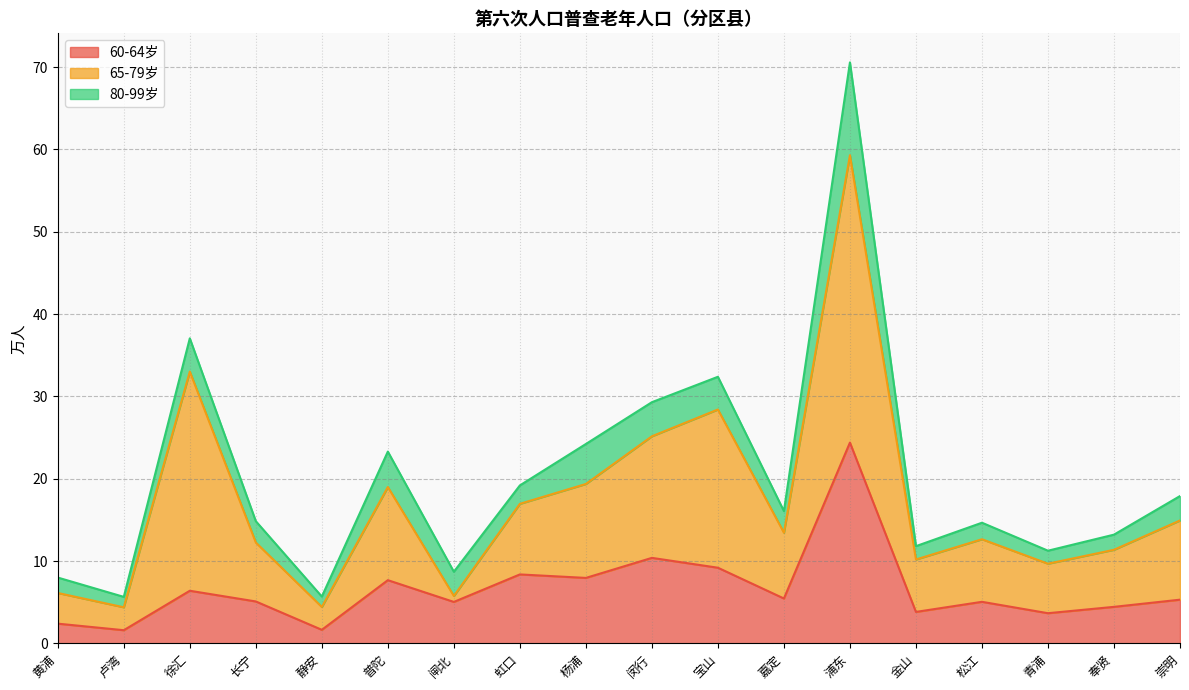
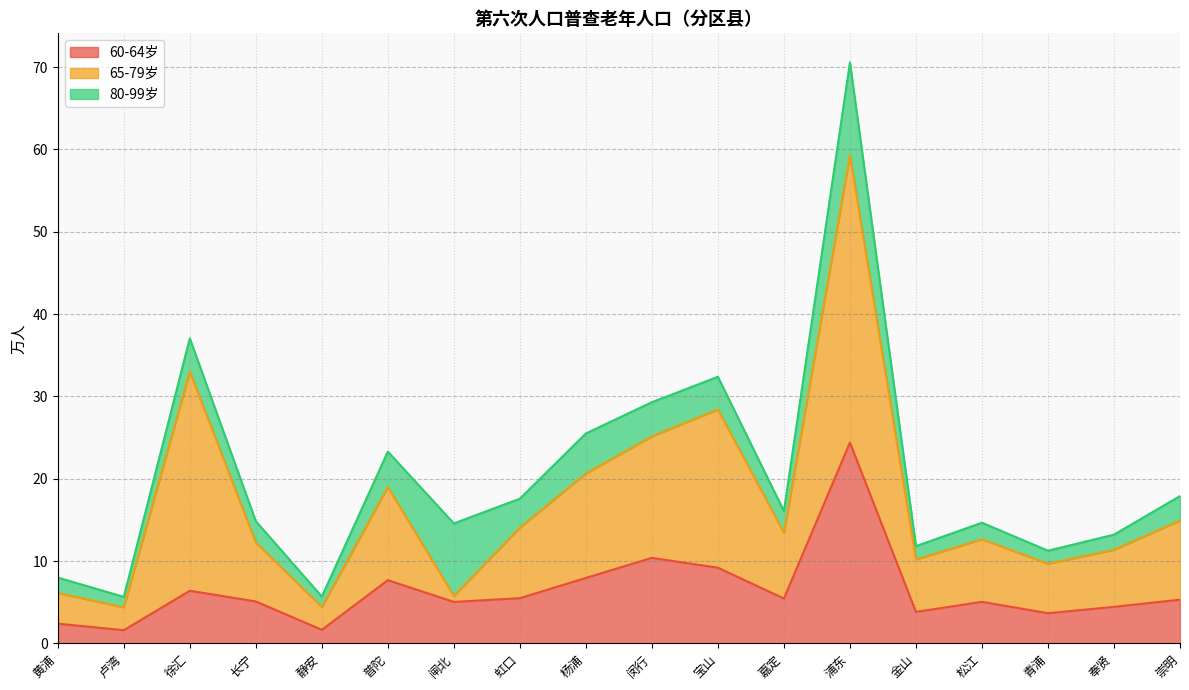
  {
    "60-64岁": {
      "黄浦": 2,
      "卢湾": 2,
      "徐汇": 6,
      "长宁": 5,
      "静安": 2,
      "普陀": 8,
      "闸北": 5,
-     "虹口": 8,
+     "虹口": 5,
      "杨浦": 8,
      "闵行": 10,
      "宝山": 9,
      "嘉定": 5,
      "浦东": 24,
      "金山": 4,
      "松江": 5,
      "青浦": 4,
      "奉贤": 4,
      "崇明": 5
    },
    "65-79岁": {
      "黄浦": 4,
      "卢湾": 3,
      "徐汇": 27,
      "长宁": 7,
      "静安": 3,
      "普陀": 11,
      "闸北": 1,
      "虹口": 9,
-     "杨浦": 11,
+     "杨浦": 13,
      "闵行": 15,
      "宝山": 19,
      "嘉定": 8,
      "浦东": 35,
      "金山": 6,
      "松江": 8,
      "青浦": 6,
      "奉贤": 7,
      "崇明": 10
    },
    "80-99岁": {
      "黄浦": 2,
      "卢湾": 1,
      "徐汇": 4,
      "长宁": 3,
      "静安": 1,
      "普陀": 4,
-     "闸北": 3,
-     "虹口": 2,
+     "闸北": 9,
+     "虹口": 4,
      "杨浦": 5,
      "闵行": 4,
      "宝山": 4,
      "嘉定": 3,
      "浦东": 11,
      "金山": 2,
      "松江": 2,
      "青浦": 2,
      "奉贤": 2,
      "崇明": 3
    }
  }
